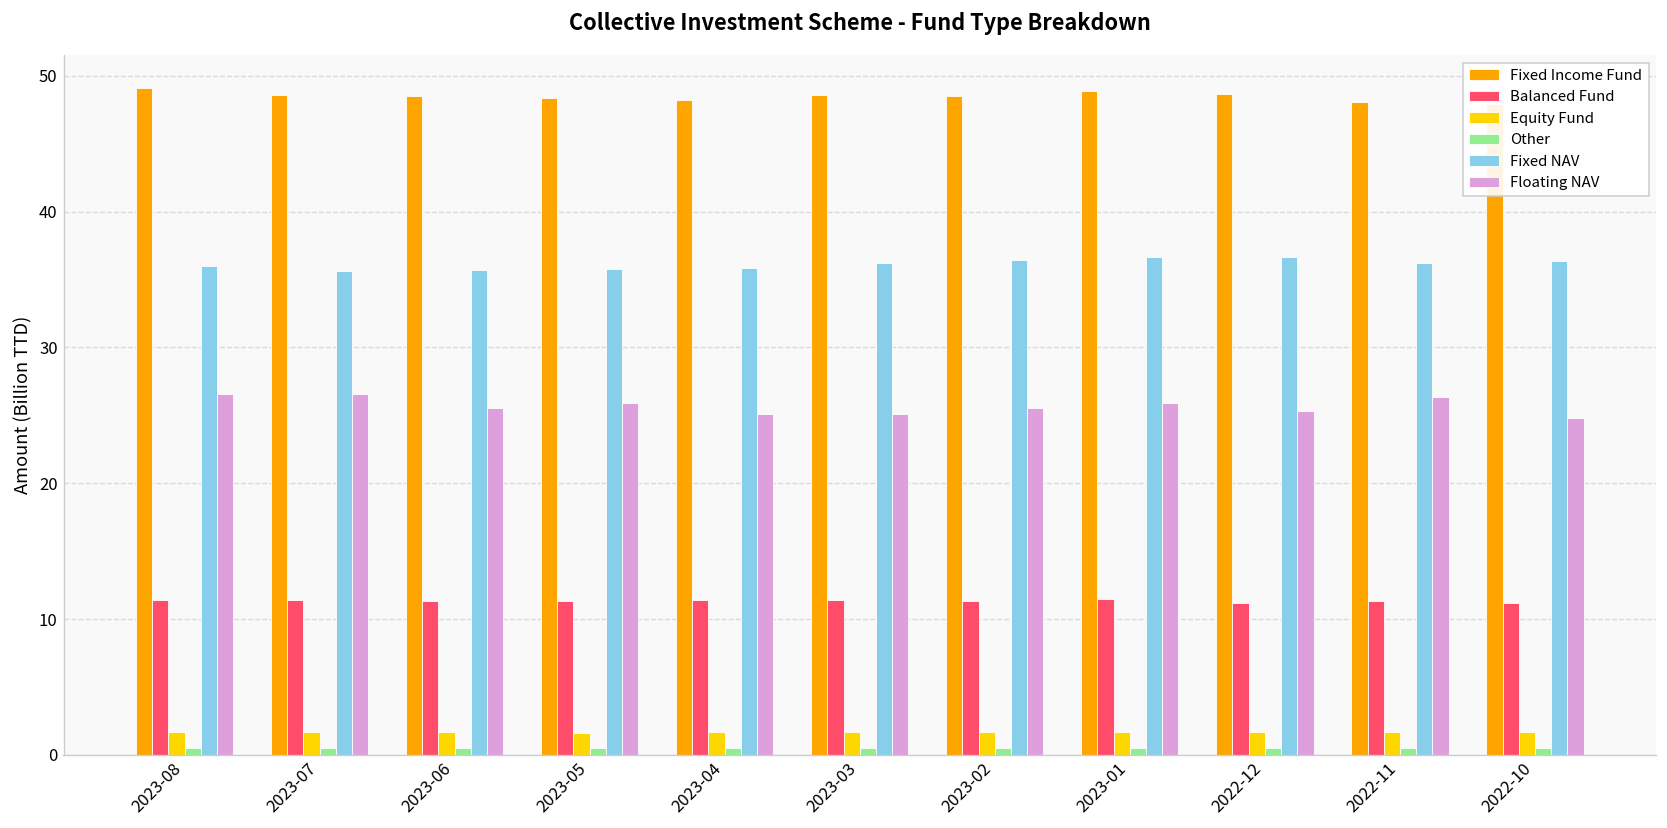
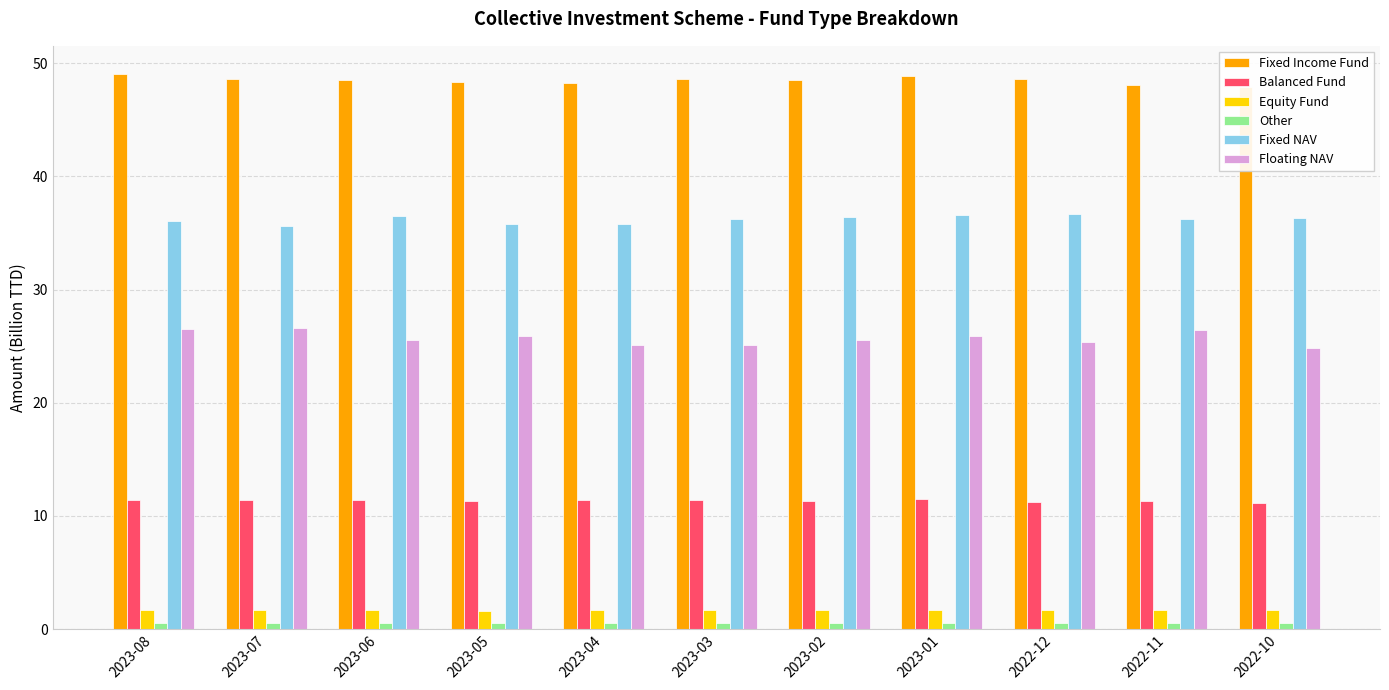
  {
    "Balanced Fund": {
      "2023-08": 11.4,
      "2023-07": 11.4,
      "2023-06": 11.4,
      "2023-05": 11.3,
      "2023-04": 11.4,
      "2023-03": 11.4,
      "2023-02": 11.3,
      "2023-01": 11.5,
      "2022-12": 11.2,
      "2022-11": 11.3,
      "2022-10": 11.2
    },
    "Other": {
      "2023-08": 0.5,
      "2023-07": 0.5,
      "2023-06": 0.5,
      "2023-05": 0.5,
      "2023-04": 0.5,
      "2023-03": 0.5,
      "2023-02": 0.5,
      "2023-01": 0.5,
      "2022-12": 0.5,
      "2022-11": 0.5,
      "2022-10": 0.5
    },
    "Fixed NAV": {
      "2023-08": 36.0,
      "2023-07": 35.6,
-     "2023-06": 35.7,
+     "2023-06": 36.5,
      "2023-05": 35.8,
      "2023-04": 35.8,
      "2023-03": 36.2,
      "2023-02": 36.4,
      "2023-01": 36.6,
      "2022-12": 36.6,
      "2022-11": 36.2,
      "2022-10": 36.3
    },
    "Floating NAV": {
      "2023-08": 26.5,
      "2023-07": 26.6,
      "2023-06": 25.5,
      "2023-05": 25.9,
      "2023-04": 25.1,
      "2023-03": 25.1,
      "2023-02": 25.5,
      "2023-01": 25.9,
      "2022-12": 25.3,
      "2022-11": 26.4,
      "2022-10": 24.8
    }
  }
